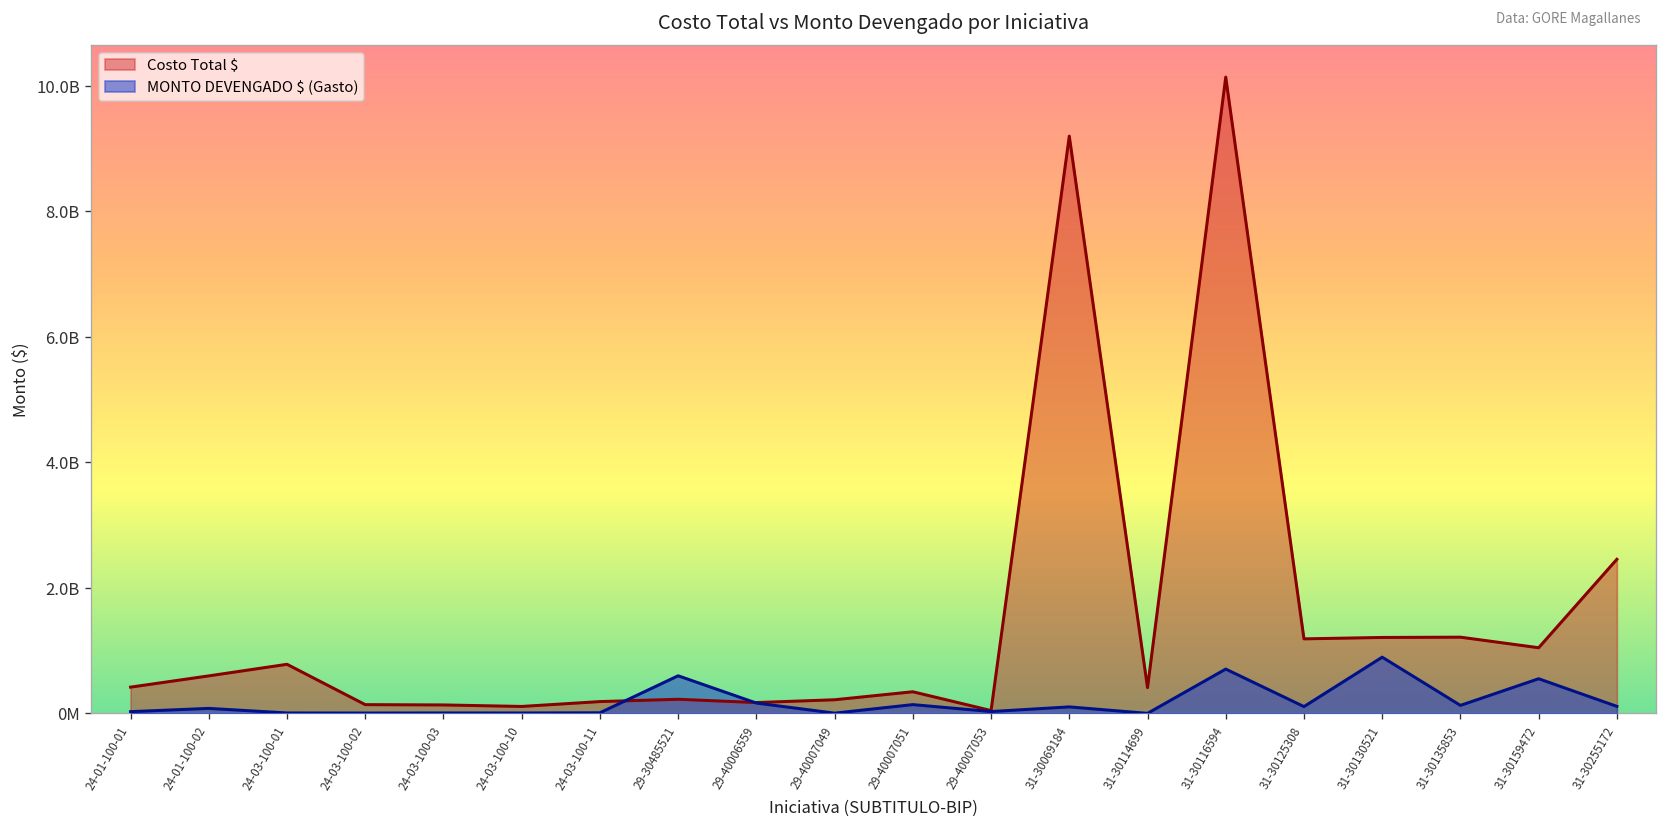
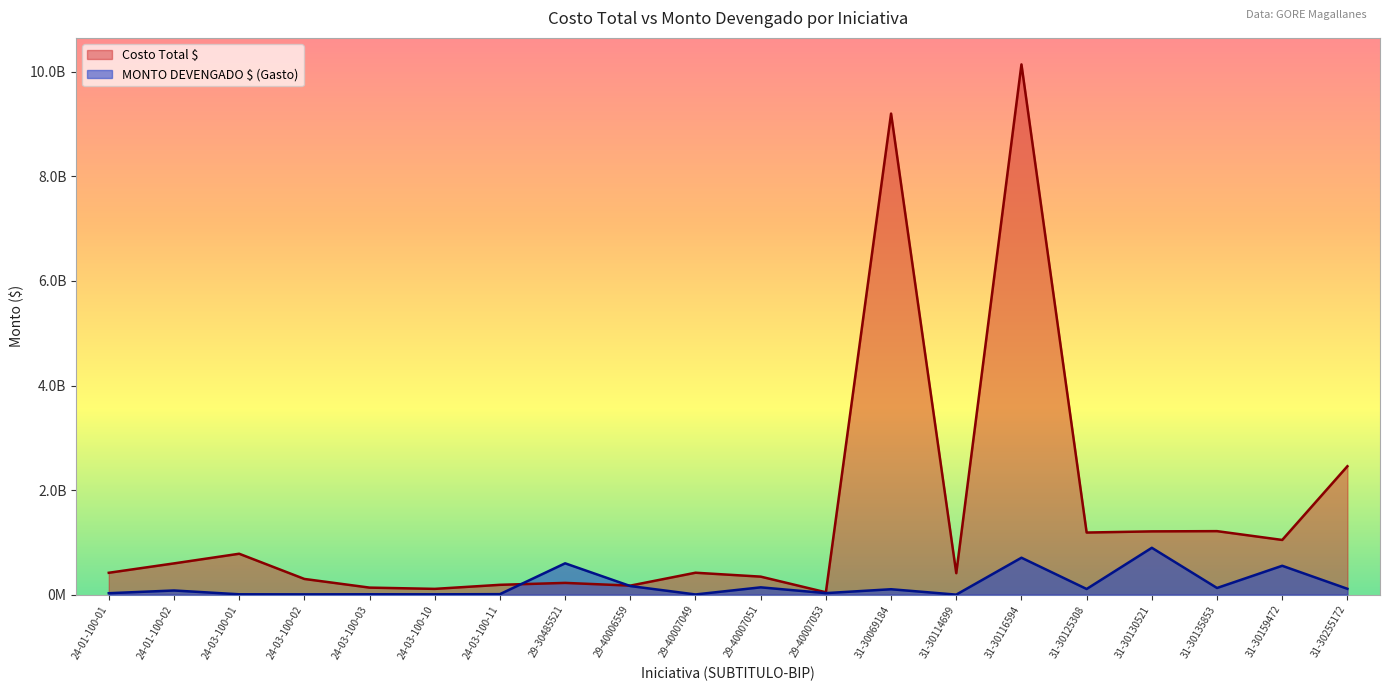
  {
    "Costo Total $": {
      "24-01-100-01": 400000000,
      "24-01-100-02": 600000000,
      "24-03-100-01": 800000000,
-     "24-03-100-02": 100000000,
+     "24-03-100-02": 300000000,
      "24-03-100-03": 100000000,
      "24-03-100-10": 100000000,
      "24-03-100-11": 200000000,
      "29-30485521": 200000000,
-     "29-40007049": 200000000,
+     "29-40007049": 400000000,
      "29-40007051": 300000000,
      "31-30069184": 9200000000,
      "31-30114699": 400000000,
      "31-30116594": 10100000000,
      "31-30125308": 1200000000,
      "31-30130521": 1200000000,
      "31-30135853": 1200000000,
      "31-30159472": 1000000000,
      "31-30255172": 2500000000
    },
    "MONTO DEVENGADO $ (Gasto)": {
      "24-01-100-01": 0,
      "24-01-100-02": 100000000,
      "24-03-100-01": 0,
      "24-03-100-02": 0,
      "24-03-100-03": 0,
      "24-03-100-10": 0,
      "24-03-100-11": 0,
      "29-30485521": 600000000,
      "29-40007049": 0,
      "29-40007051": 100000000,
      "31-30069184": 100000000,
      "31-30114699": 0,
      "31-30116594": 700000000,
      "31-30125308": 100000000,
      "31-30130521": 900000000,
      "31-30135853": 100000000,
      "31-30159472": 600000000,
      "31-30255172": 100000000
    }
  }
